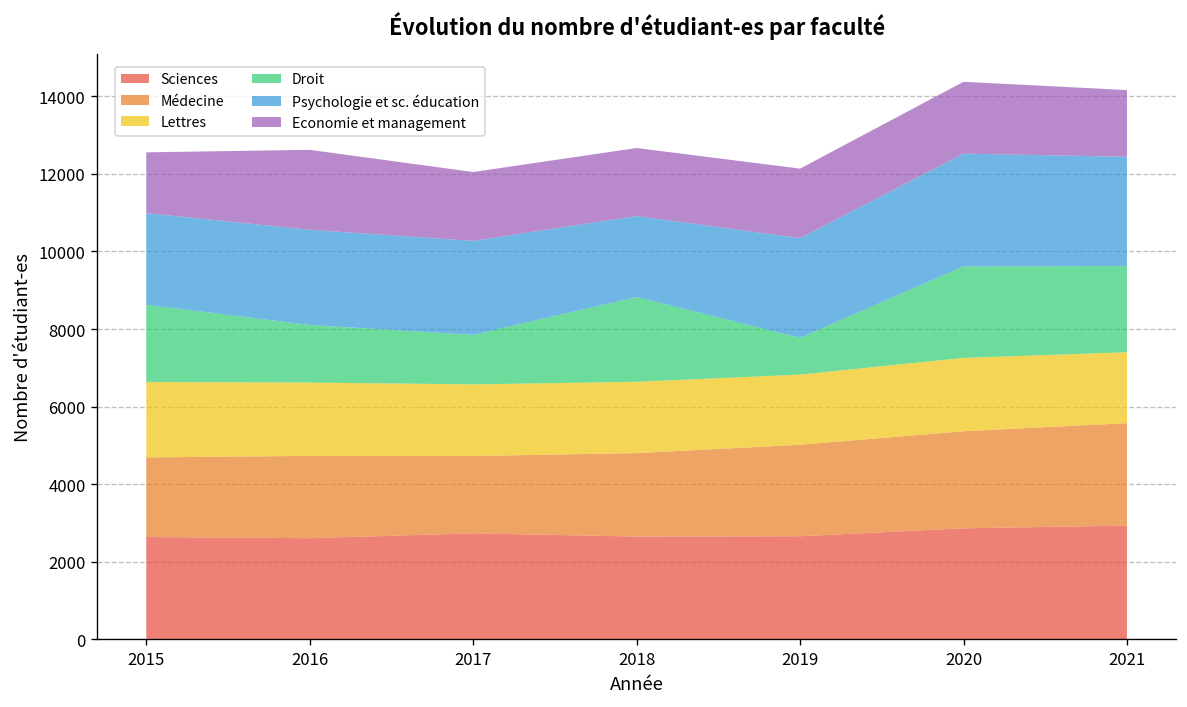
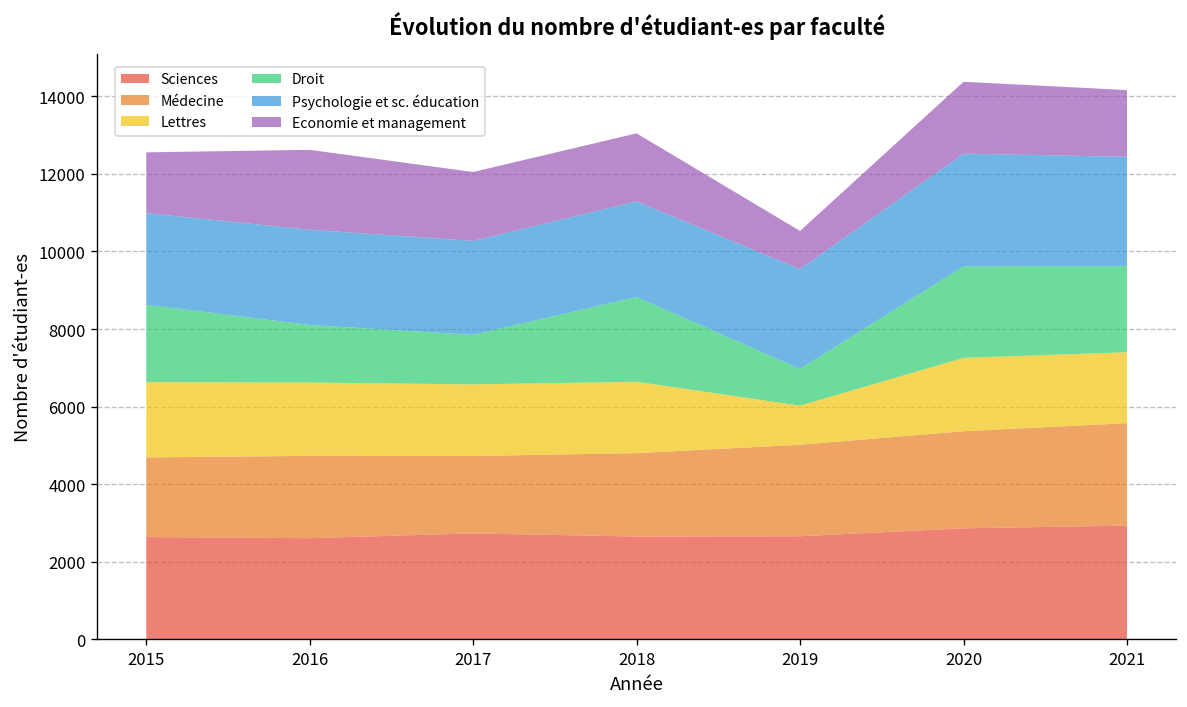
  {
    "Lettres": {
      "2015": 1900,
      "2016": 1900,
      "2017": 1800,
      "2018": 1800,
-     "2019": 1800,
+     "2019": 1000,
      "2020": 1900,
      "2021": 1800
    },
    "Droit": {
      "2015": 2000,
      "2016": 1500,
      "2017": 1300,
      "2018": 2200,
      "2019": 900,
      "2020": 2400,
      "2021": 2200
    },
    "Psychologie et sc. éducation": {
      "2015": 2400,
      "2016": 2500,
      "2017": 2400,
-     "2018": 2100,
+     "2018": 2500,
      "2019": 2600,
      "2020": 2900,
      "2021": 2800
    },
    "Economie et management": {
      "2015": 1600,
      "2016": 2100,
      "2017": 1800,
      "2018": 1800,
-     "2019": 1800,
+     "2019": 1000,
      "2020": 1900,
      "2021": 1700
    }
  }
